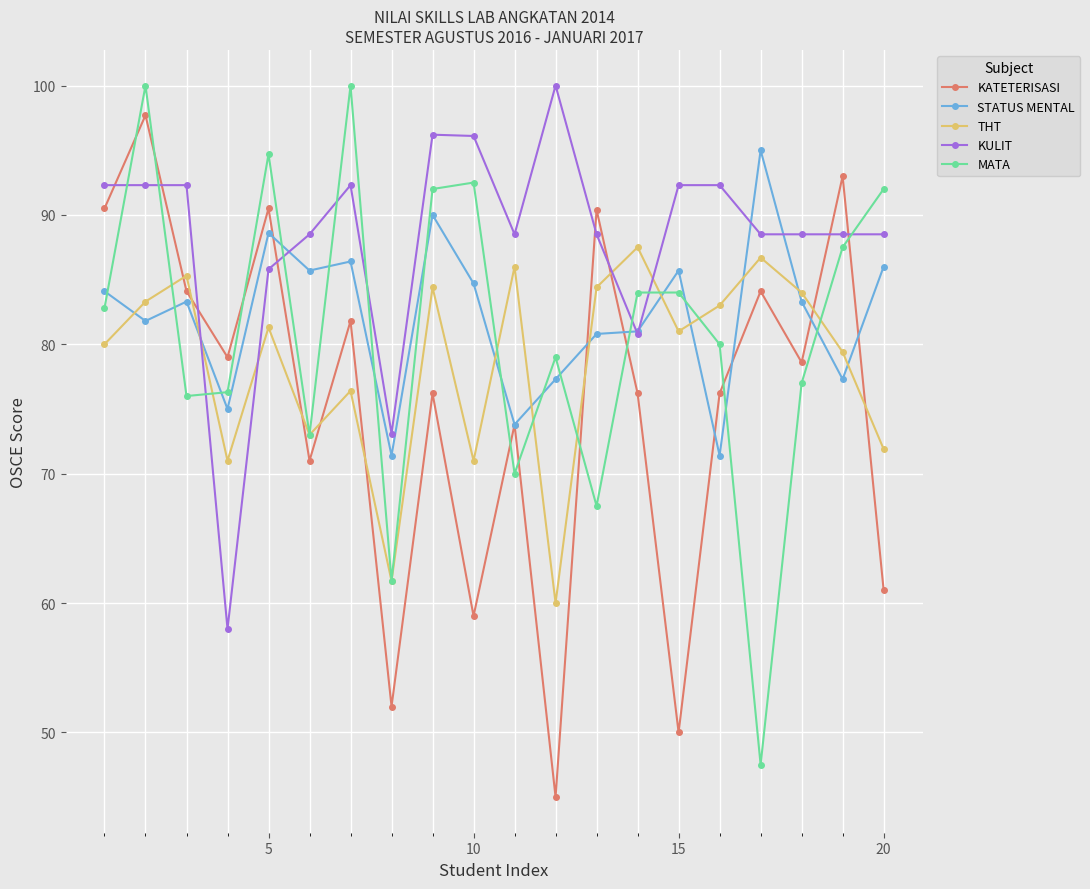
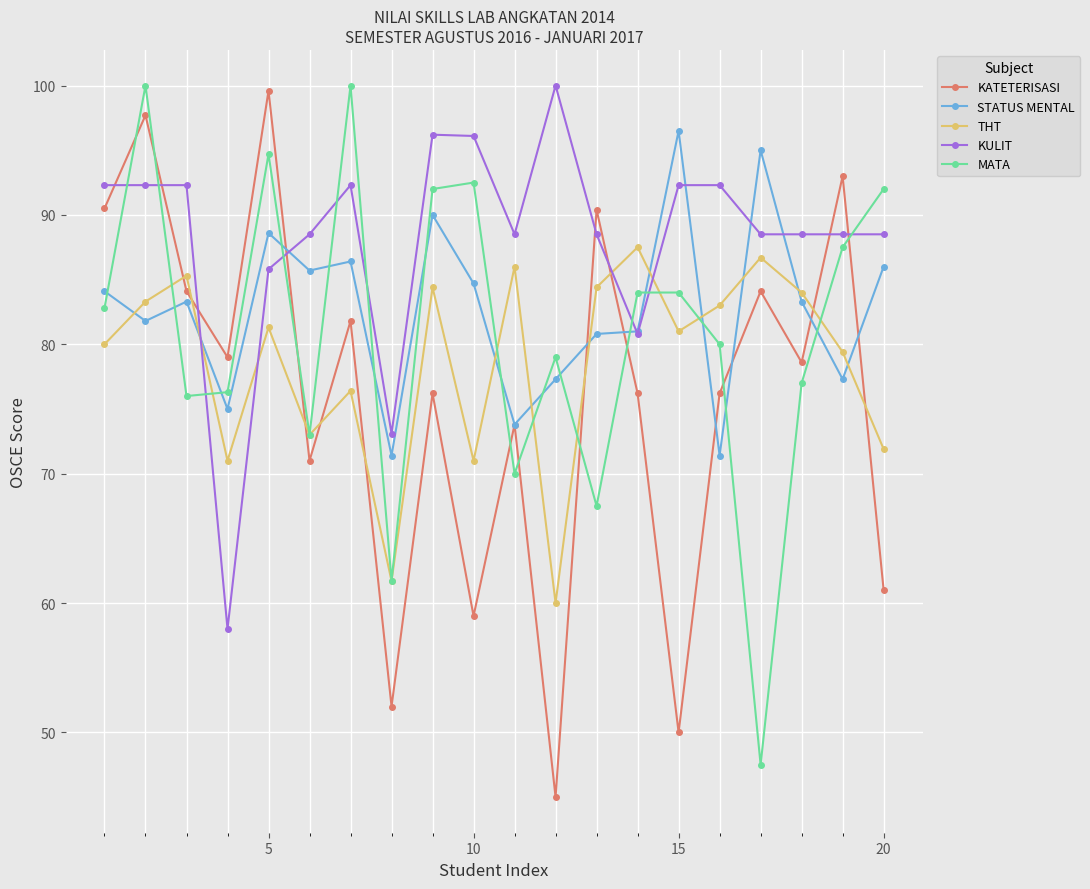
  {
    "KATETERISASI": {
-     "5": 90.5,
+     "5": 99.6,
      "10": 59.0,
      "15": 50.0,
      "20": 61.0
    },
    "STATUS MENTAL": {
      "5": 88.6,
      "10": 84.7,
-     "15": 85.7,
+     "15": 96.5,
      "20": 86.0
    },
    "THT": {
      "5": 81.3,
      "10": 71.0,
      "15": 81.0,
      "20": 71.9
    },
    "KULIT": {
      "5": 85.8,
      "10": 96.1,
      "15": 92.3,
      "20": 88.5
    },
    "MATA": {
      "5": 94.7,
      "10": 92.5,
      "15": 84.0,
      "20": 92.0
    }
  }
